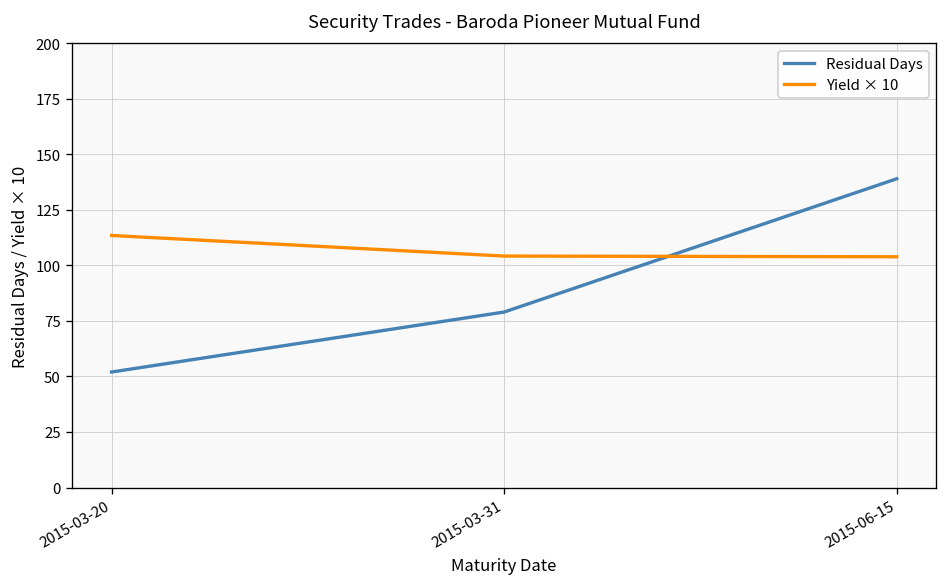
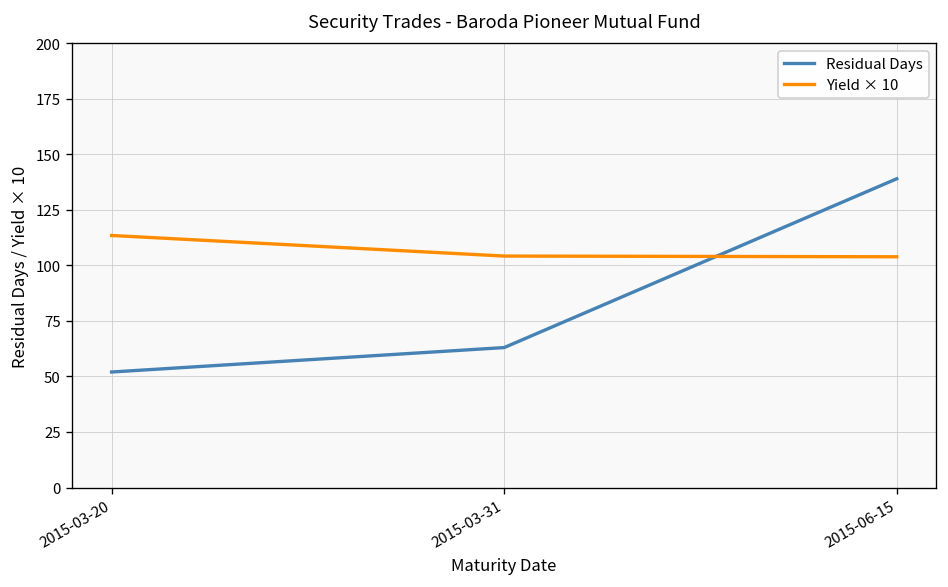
  {
    "Residual Days": {
      "2015-03-20": 52,
-     "2015-03-31": 79,
+     "2015-03-31": 63,
      "2015-06-15": 139
    },
    "Yield × 10": {
      "2015-03-20": 113,
      "2015-03-31": 104,
      "2015-06-15": 104
    }
  }
